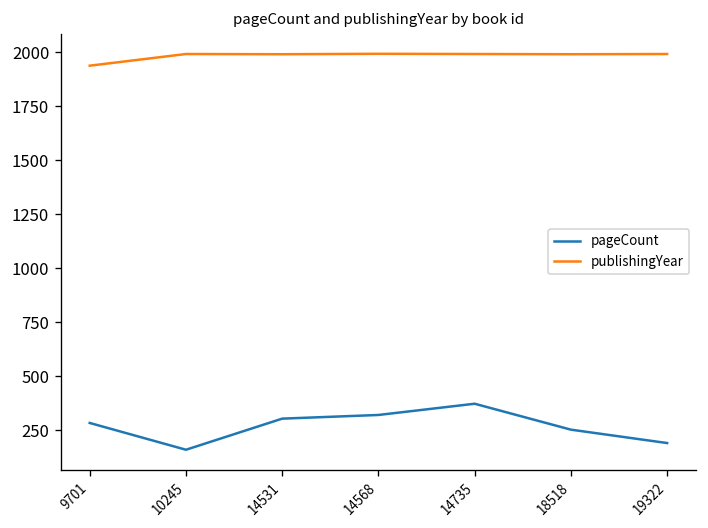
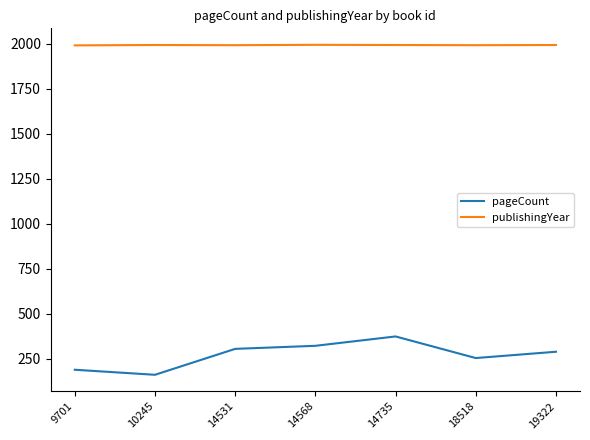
  {
    "pageCount": {
-     "9701": 280,
+     "9701": 190,
      "10245": 160,
      "14531": 300,
      "14568": 320,
      "14735": 370,
      "18518": 250,
-     "19322": 190
+     "19322": 290
    },
    "publishingYear": {
-     "9701": 1940,
+     "9701": 1990,
      "10245": 1990,
      "14531": 1990,
      "14568": 1990,
      "14735": 1990,
      "18518": 1990,
      "19322": 1990
    }
  }
